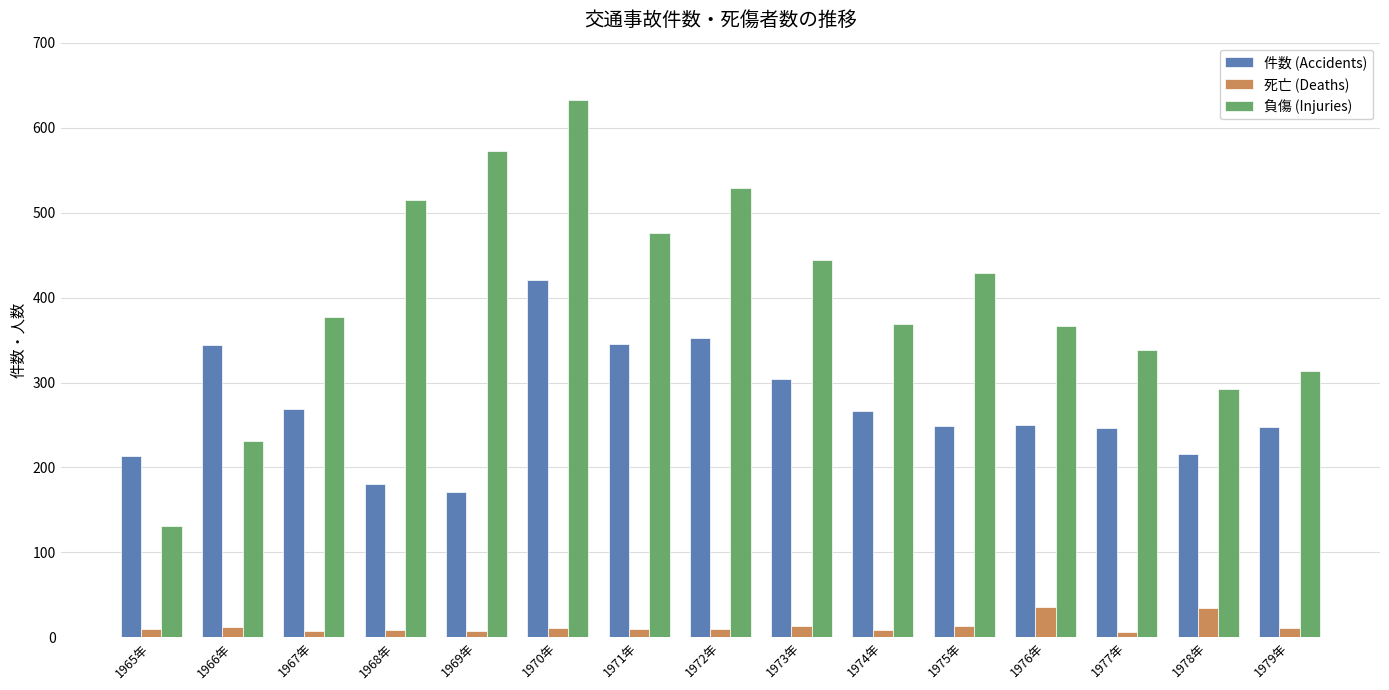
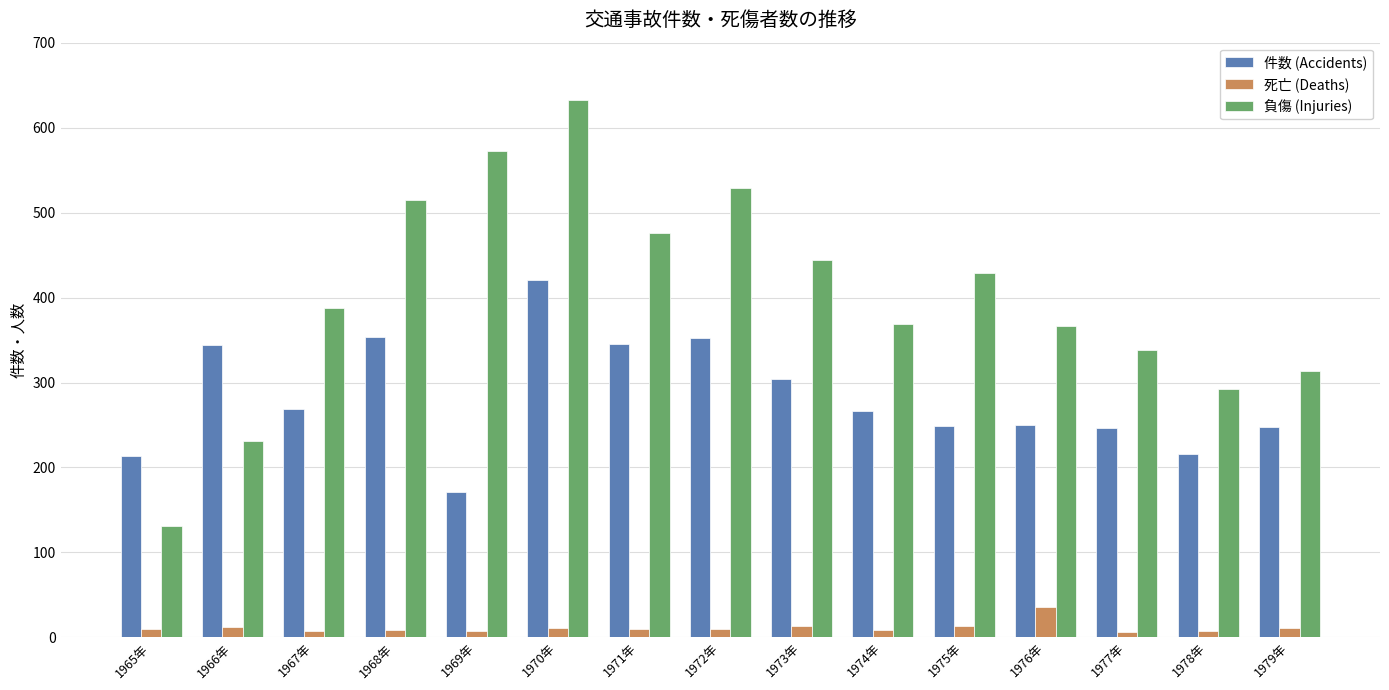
  {
    "件数 (Accidents)": {
      "1965年": 210,
      "1966年": 340,
      "1967年": 270,
-     "1968年": 180,
+     "1968年": 350,
      "1969年": 170,
      "1970年": 420,
      "1971年": 350,
      "1972年": 350,
      "1973年": 300,
      "1974年": 270,
      "1975年": 250,
      "1976年": 250,
      "1977年": 250,
      "1978年": 220,
      "1979年": 250
    },
    "死亡 (Deaths)": {
      "1965年": 10,
      "1966年": 10,
      "1967年": 10,
      "1968年": 10,
      "1969年": 10,
      "1970年": 10,
      "1971年": 10,
      "1972年": 10,
      "1973年": 10,
      "1974年": 10,
      "1975年": 10,
      "1976年": 40,
      "1977年": 10,
-     "1978年": 40,
+     "1978年": 10,
      "1979年": 10
    },
    "負傷 (Injuries)": {
      "1965年": 130,
      "1966年": 230,
-     "1967年": 380,
+     "1967年": 390,
      "1968年": 520,
      "1969年": 570,
      "1970年": 630,
      "1971年": 480,
      "1972年": 530,
      "1973年": 440,
      "1974年": 370,
      "1975年": 430,
      "1976年": 370,
      "1977年": 340,
      "1978年": 290,
      "1979年": 310
    }
  }
